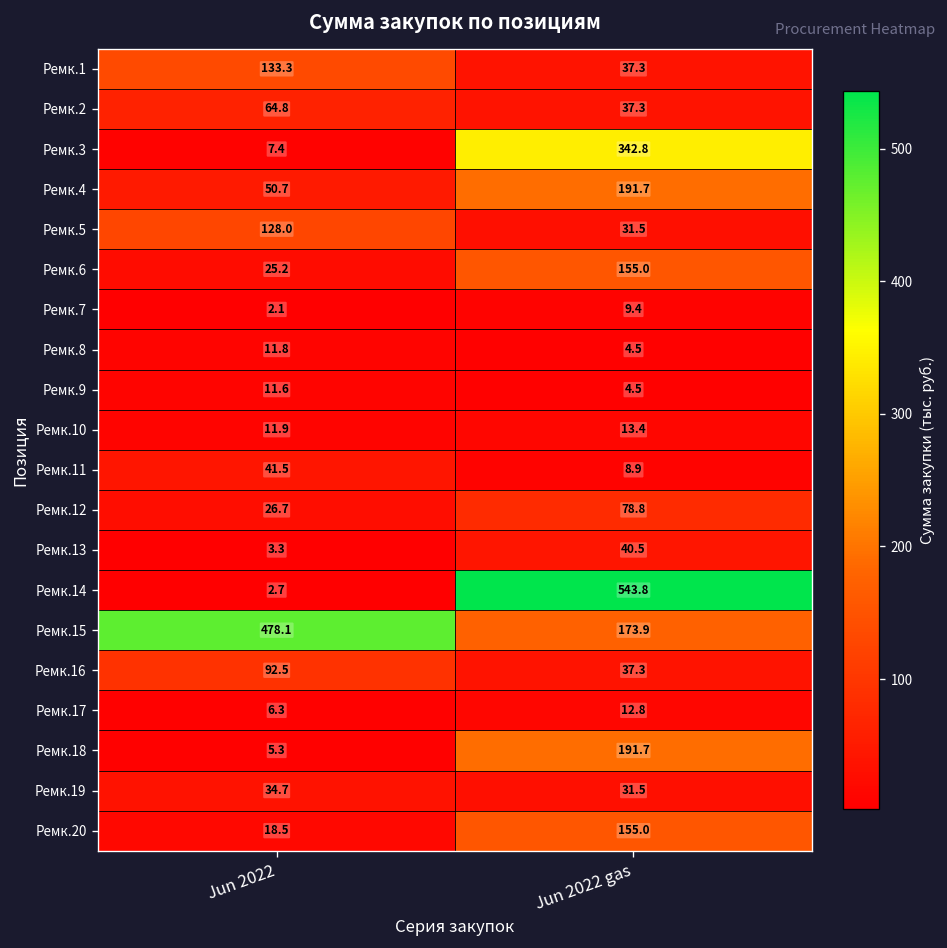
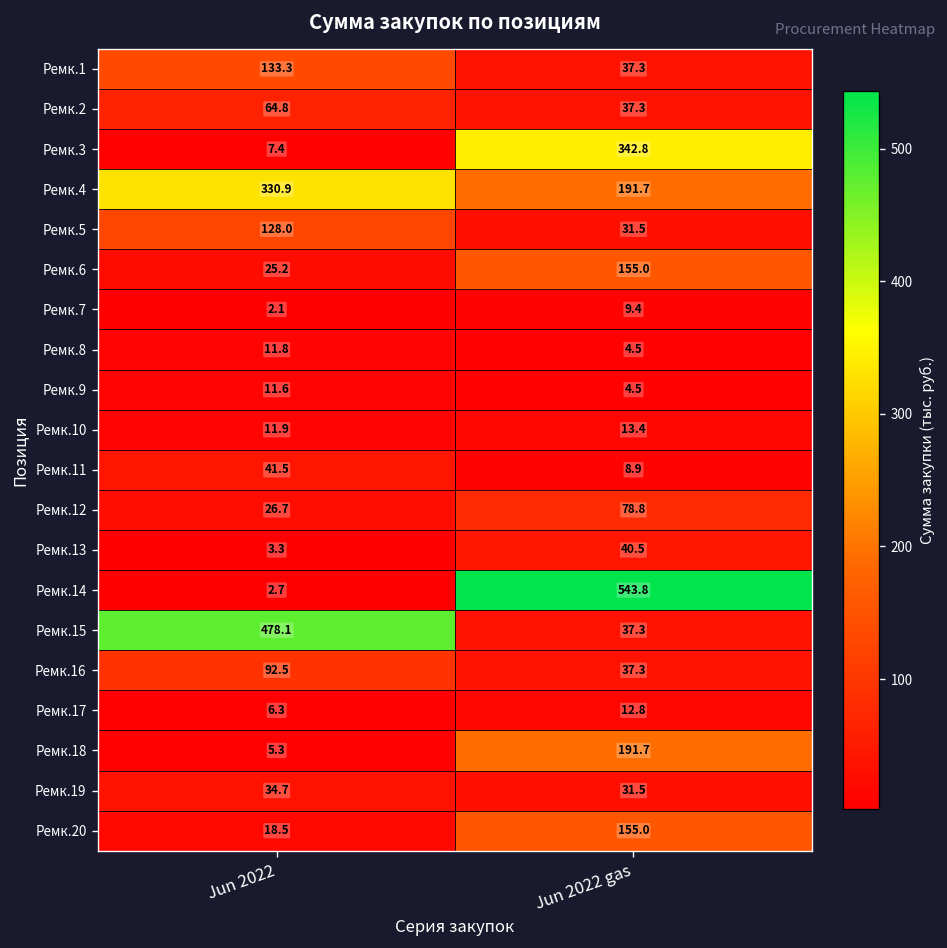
  {
    "Ремк.4": {
-     "Jun 2022": 50.7
+     "Jun 2022": 330.9
    },
    "Ремк.15": {
-     "Jun 2022 gas": 173.9
+     "Jun 2022 gas": 37.3
    }
  }
